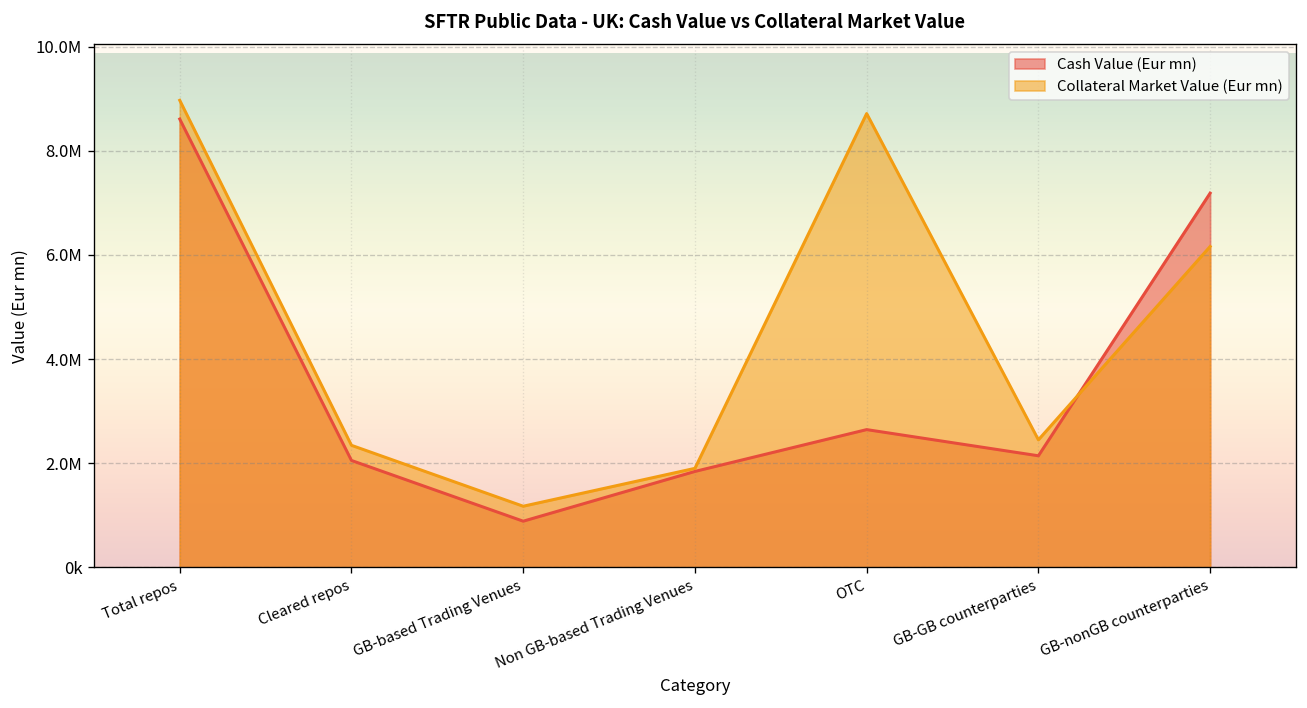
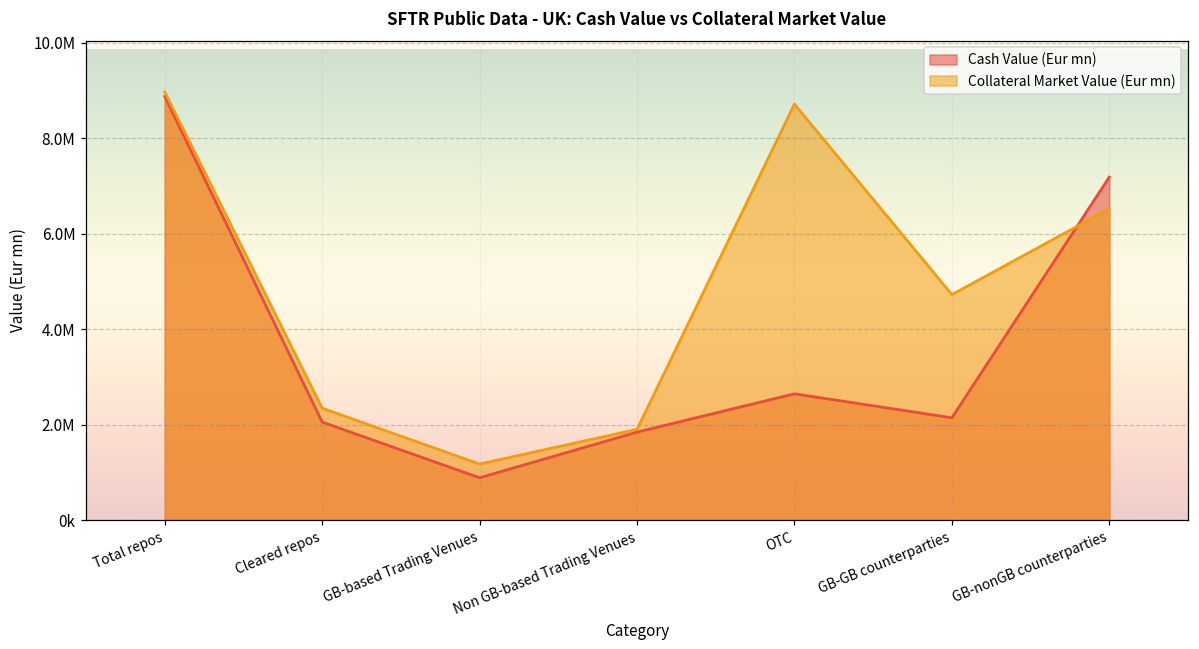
  {
    "Cash Value (Eur mn)": {
-     "Total repos": 8600000,
+     "Total repos": 8900000,
      "Cleared repos": 2100000,
      "GB-based Trading Venues": 900000,
      "Non GB-based Trading Venues": 1800000,
      "OTC": 2600000,
      "GB-GB counterparties": 2100000,
      "GB-nonGB counterparties": 7200000
    },
    "Collateral Market Value (Eur mn)": {
      "Total repos": 9000000,
      "Cleared repos": 2300000,
      "GB-based Trading Venues": 1200000,
      "Non GB-based Trading Venues": 1900000,
      "OTC": 8700000,
-     "GB-GB counterparties": 2400000,
-     "GB-nonGB counterparties": 6200000
+     "GB-GB counterparties": 4700000,
+     "GB-nonGB counterparties": 6500000
    }
  }
